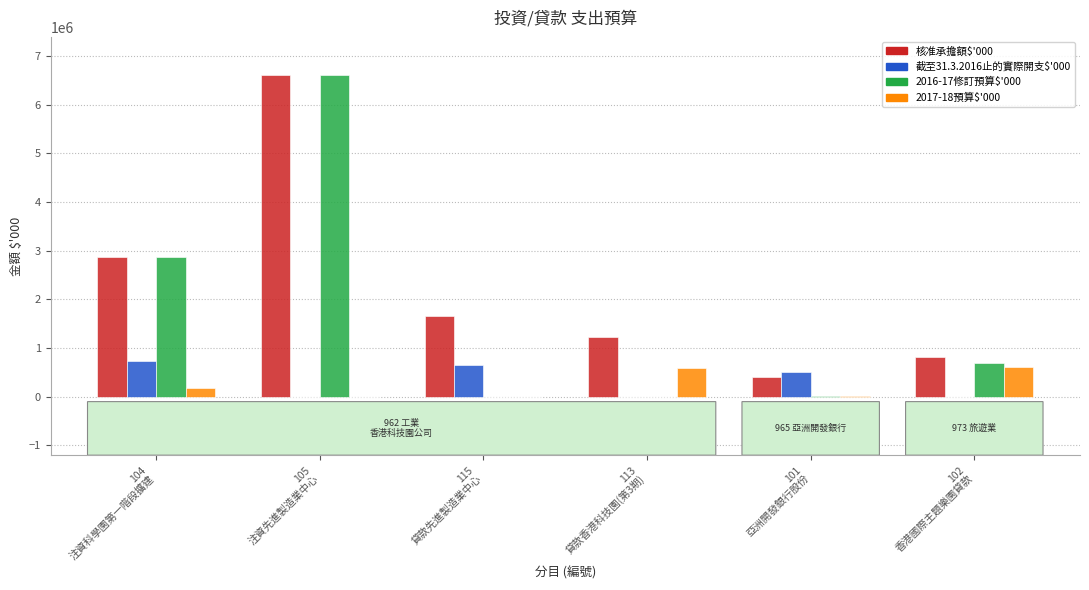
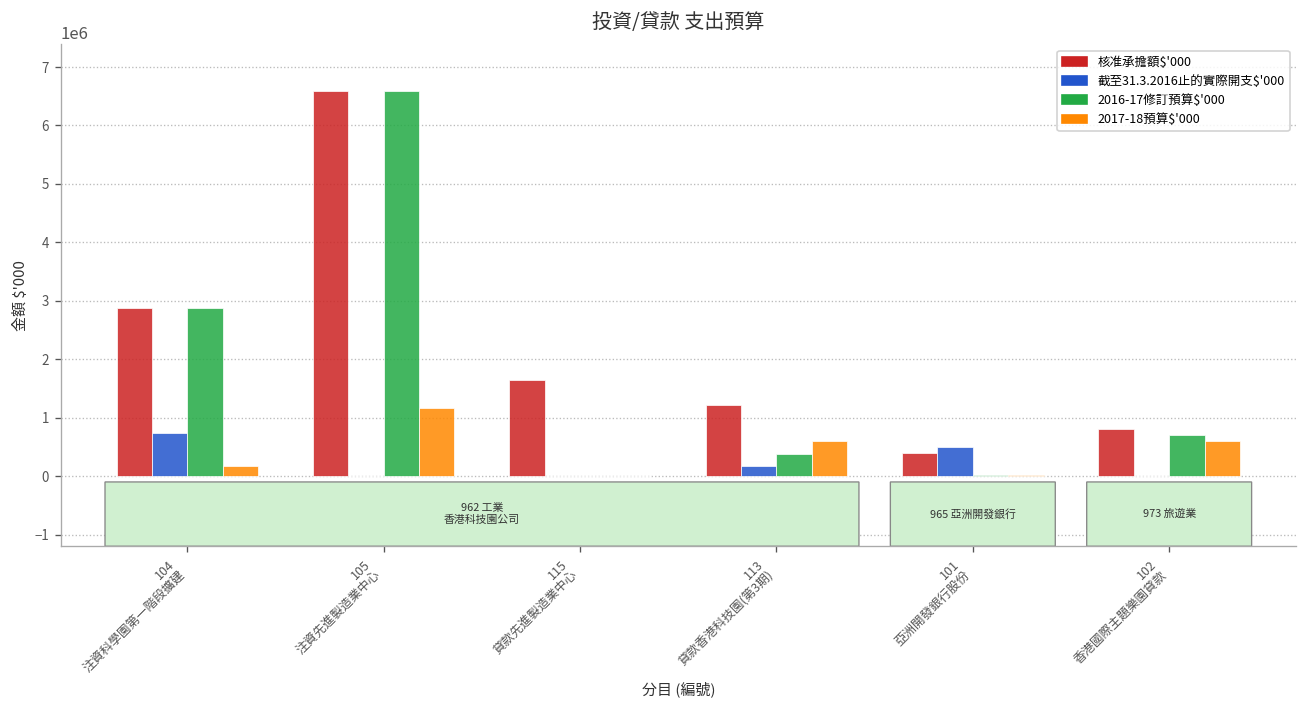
  {
    "核准承擔額$'000": {
      "104 注資科學園第一階段擴建": 2900000,
      "105 注資先進製造業中心": 6600000,
      "115 貸款先進製造業中心": 1700000,
      "113 貸款香港科技園(第3期)": 1200000,
      "101 亞洲開發銀行股份": 400000,
      "102 香港國際主題樂園貸款": 800000
    },
    "截至31.3.2016止的實際開支$'000": {
      "104 注資科學園第一階段擴建": 700000,
      "105 注資先進製造業中心": 0,
-     "115 貸款先進製造業中心": 600000,
-     "113 貸款香港科技園(第3期)": 0,
+     "115 貸款先進製造業中心": 0,
+     "113 貸款香港科技園(第3期)": 200000,
      "101 亞洲開發銀行股份": 500000,
      "102 香港國際主題樂園貸款": 0
    },
    "2016-17修訂預算$'000": {
      "104 注資科學園第一階段擴建": 2900000,
      "105 注資先進製造業中心": 6600000,
      "115 貸款先進製造業中心": 0,
-     "113 貸款香港科技園(第3期)": 0,
+     "113 貸款香港科技園(第3期)": 400000,
      "102 香港國際主題樂園貸款": 700000
    },
    "2017-18預算$'000": {
      "104 注資科學園第一階段擴建": 200000,
-     "105 注資先進製造業中心": 0,
+     "105 注資先進製造業中心": 1200000,
      "115 貸款先進製造業中心": 0,
      "113 貸款香港科技園(第3期)": 600000,
      "102 香港國際主題樂園貸款": 600000
    }
  }
